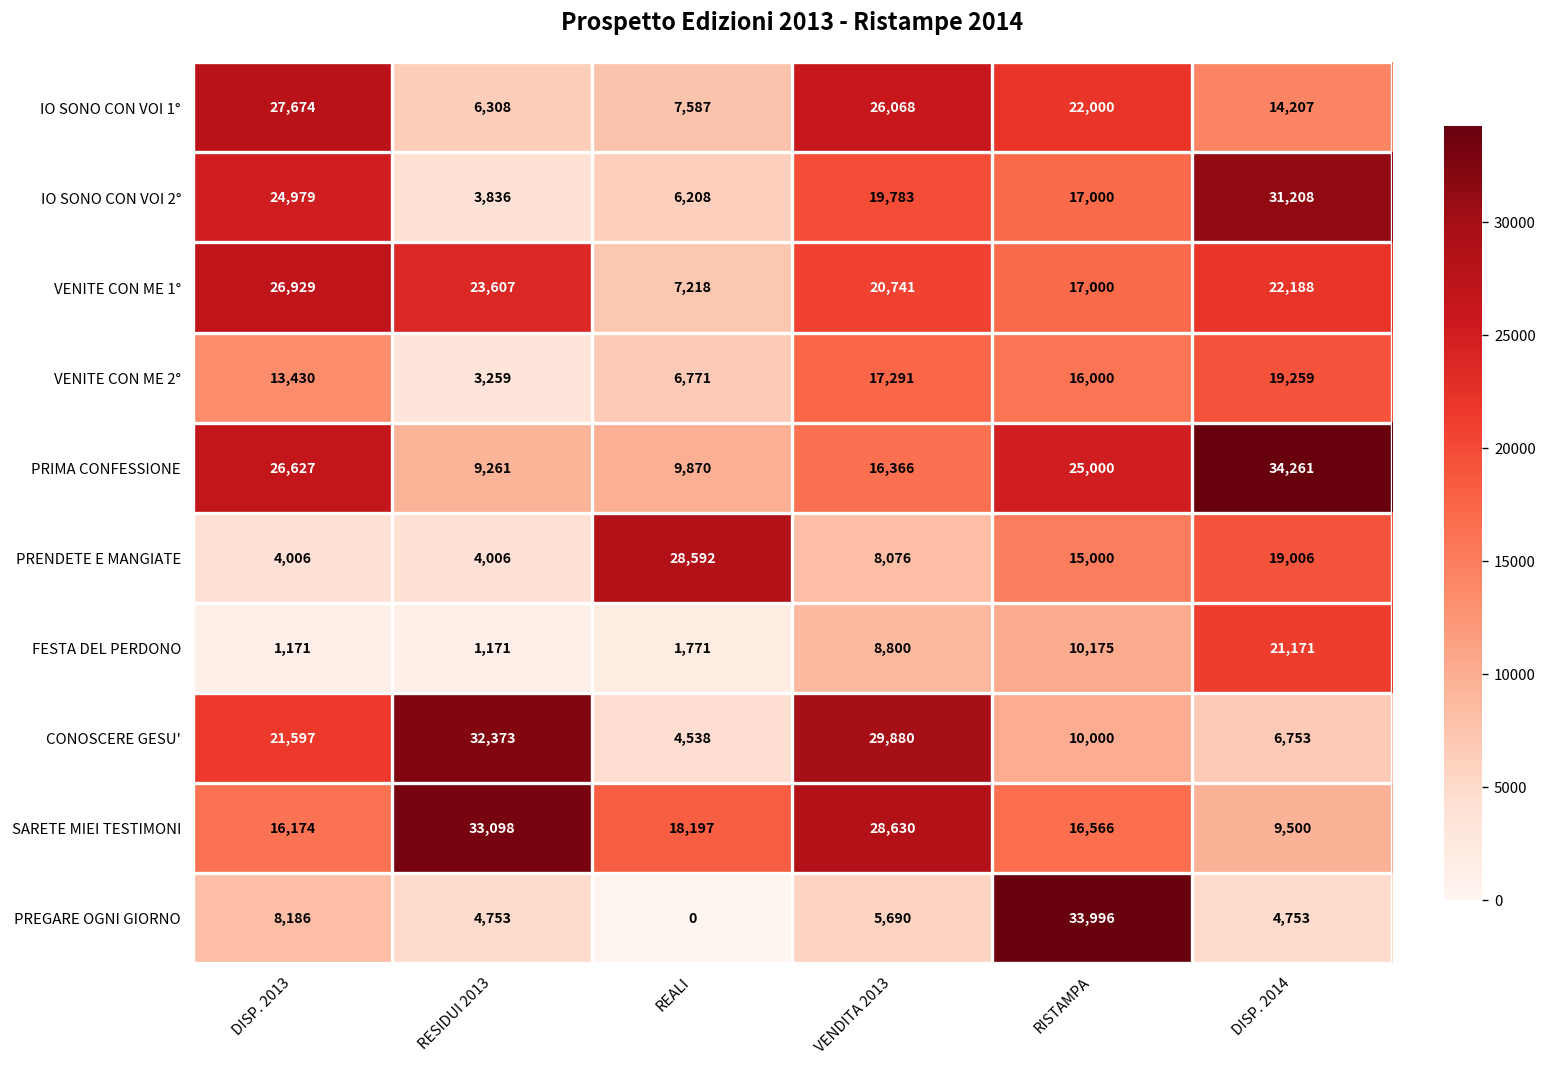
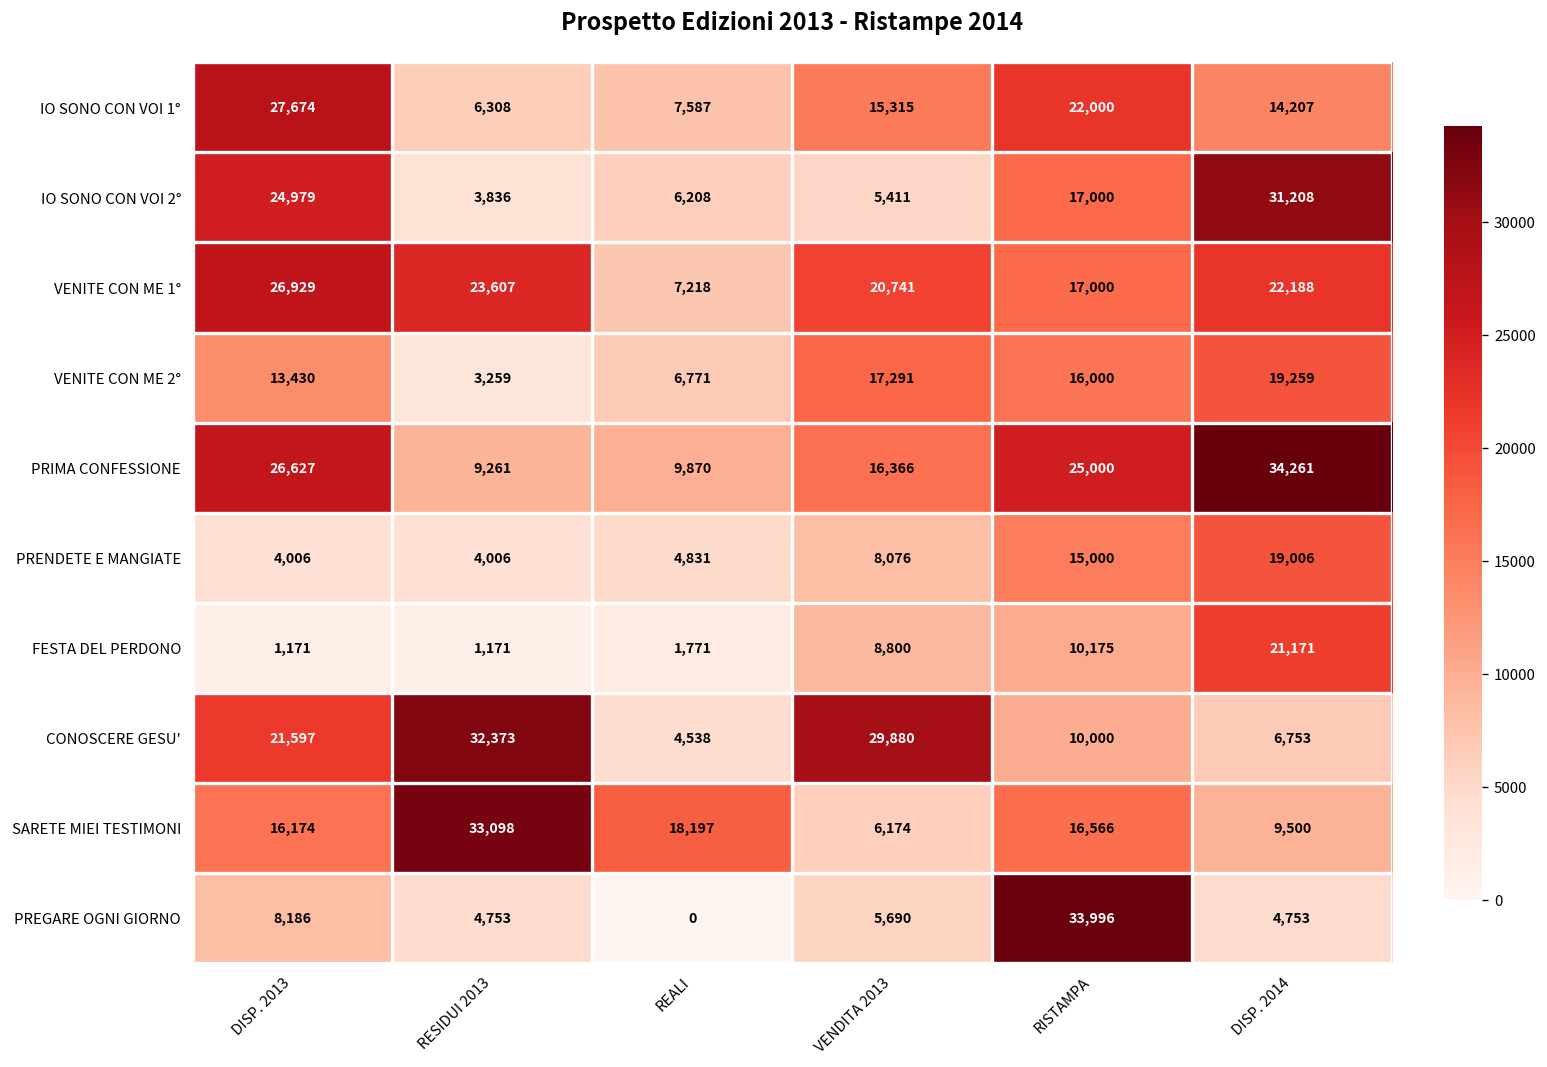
  {
    "IO SONO CON VOI 1°": {
      "DISP. 2013": "27,674",
      "RESIDUI 2013": "6,308",
      "REALI": "7,587",
-     "VENDITA 2013": "26,068",
+     "VENDITA 2013": "15,315",
      "RISTAMPA": "22,000",
      "DISP. 2014": "14,207"
    },
    "IO SONO CON VOI 2°": {
      "DISP. 2013": "24,979",
      "RESIDUI 2013": "3,836",
      "REALI": "6,208",
-     "VENDITA 2013": "19,783",
+     "VENDITA 2013": "5,411",
      "RISTAMPA": "17,000",
      "DISP. 2014": "31,208"
    },
    "VENITE CON ME 1°": {
      "DISP. 2013": "26,929",
      "RESIDUI 2013": "23,607",
      "REALI": "7,218",
      "VENDITA 2013": "20,741",
      "RISTAMPA": "17,000",
      "DISP. 2014": "22,188"
    },
    "VENITE CON ME 2°": {
      "DISP. 2013": "13,430",
      "RESIDUI 2013": "3,259",
      "REALI": "6,771",
      "VENDITA 2013": "17,291",
      "RISTAMPA": "16,000",
      "DISP. 2014": "19,259"
    },
    "PRIMA CONFESSIONE": {
      "DISP. 2013": "26,627",
      "RESIDUI 2013": "9,261",
      "REALI": "9,870",
      "VENDITA 2013": "16,366",
      "RISTAMPA": "25,000",
      "DISP. 2014": "34,261"
    },
    "PRENDETE E MANGIATE": {
      "DISP. 2013": "4,006",
      "RESIDUI 2013": "4,006",
-     "REALI": "28,592",
+     "REALI": "4,831",
      "VENDITA 2013": "8,076",
      "RISTAMPA": "15,000",
      "DISP. 2014": "19,006"
    },
    "FESTA DEL PERDONO": {
      "DISP. 2013": "1,171",
      "RESIDUI 2013": "1,171",
      "REALI": "1,771",
      "VENDITA 2013": "8,800",
      "RISTAMPA": "10,175",
      "DISP. 2014": "21,171"
    },
    "CONOSCERE GESU'": {
      "DISP. 2013": "21,597",
      "RESIDUI 2013": "32,373",
      "REALI": "4,538",
      "VENDITA 2013": "29,880",
      "RISTAMPA": "10,000",
      "DISP. 2014": "6,753"
    },
    "SARETE MIEI TESTIMONI": {
      "DISP. 2013": "16,174",
      "RESIDUI 2013": "33,098",
      "REALI": "18,197",
-     "VENDITA 2013": "28,630",
+     "VENDITA 2013": "6,174",
      "RISTAMPA": "16,566",
      "DISP. 2014": "9,500"
    },
    "PREGARE OGNI GIORNO": {
      "DISP. 2013": "8,186",
      "RESIDUI 2013": "4,753",
      "REALI": "0",
      "VENDITA 2013": "5,690",
      "RISTAMPA": "33,996",
      "DISP. 2014": "4,753"
    }
  }
